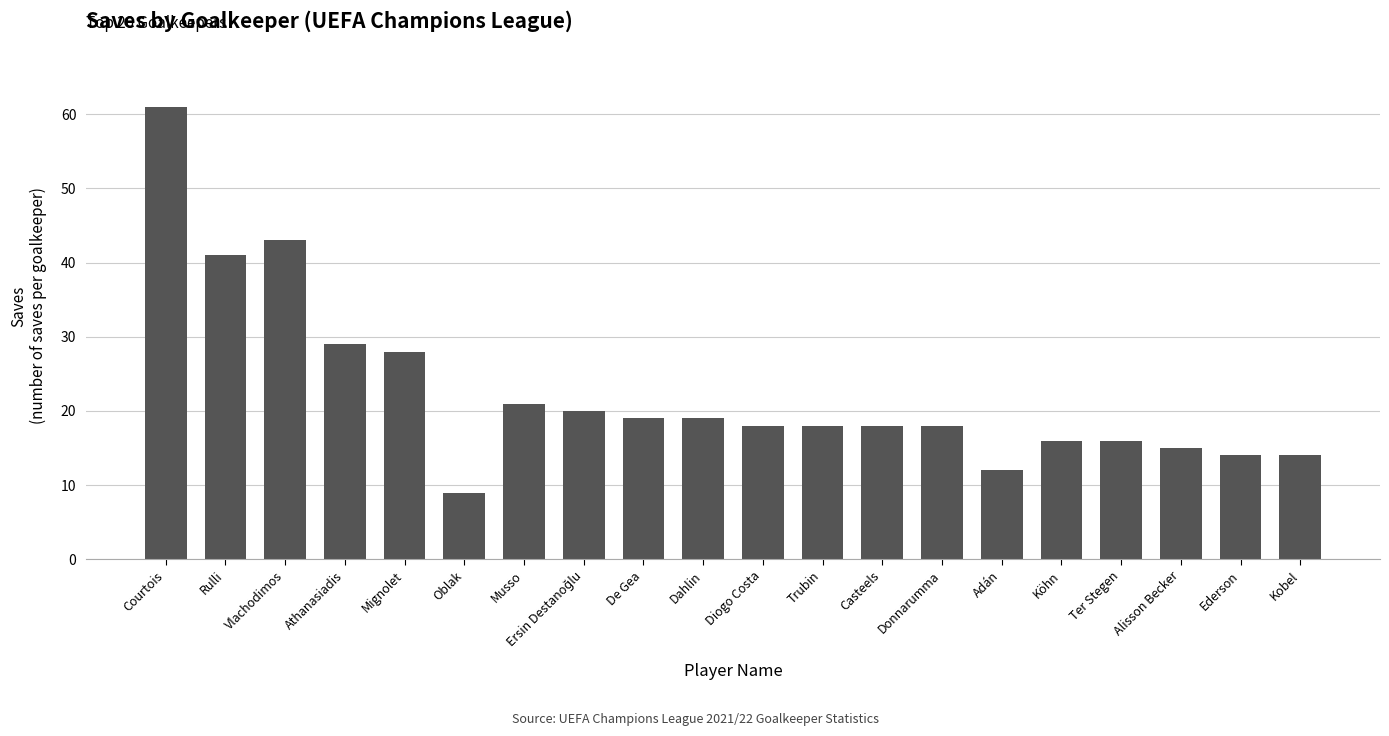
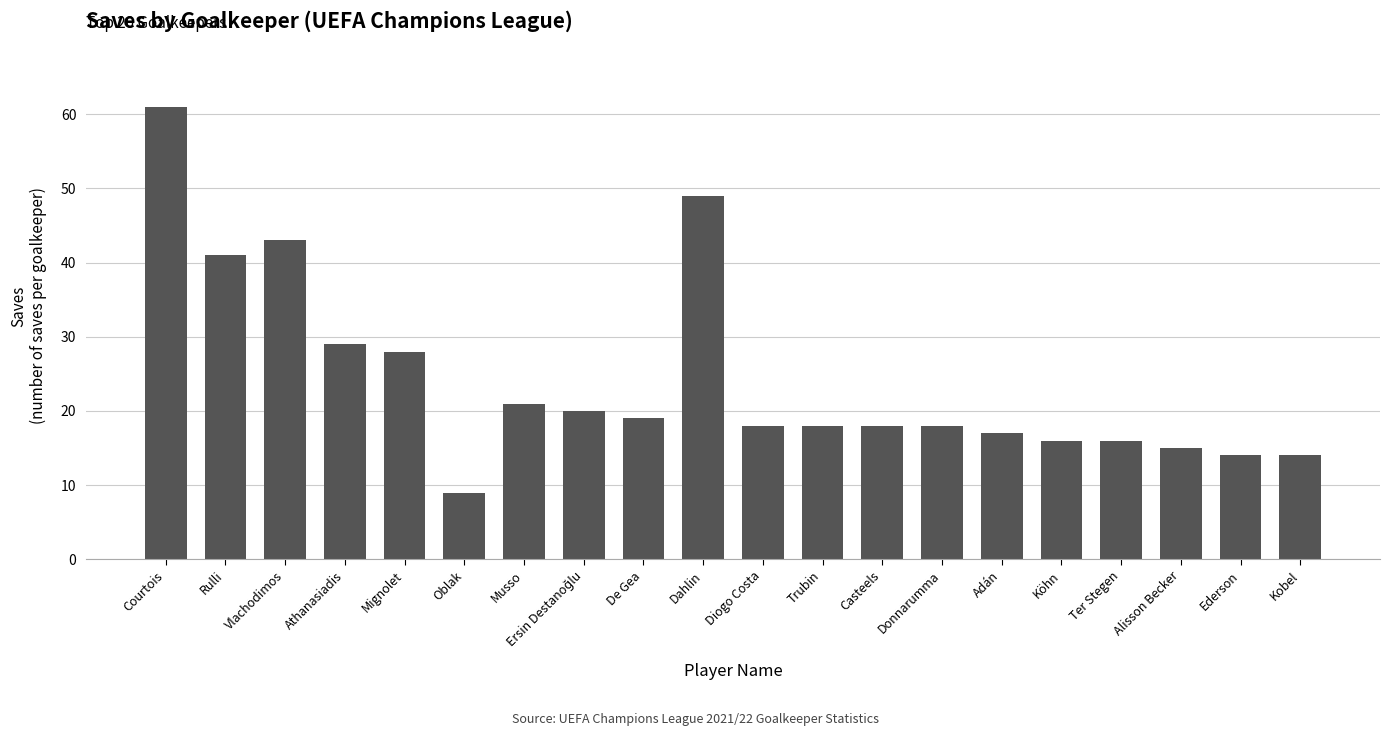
  {
    "Courtois": 61,
    "Rulli": 41,
    "Vlachodimos": 43,
    "Athanasiadis": 29,
    "Mignolet": 28,
    "Oblak": 9,
    "Musso": 21,
    "Ersin Destanoğlu": 20,
    "De Gea": 19,
-   "Dahlin": 19,
+   "Dahlin": 49,
    "Diogo Costa": 18,
    "Trubin": 18,
    "Casteels": 18,
    "Donnarumma": 18,
-   "Adán": 12,
+   "Adán": 17,
    "Köhn": 16,
    "Ter Stegen": 16,
    "Alisson Becker": 15,
    "Ederson": 14,
    "Kobel": 14
  }
